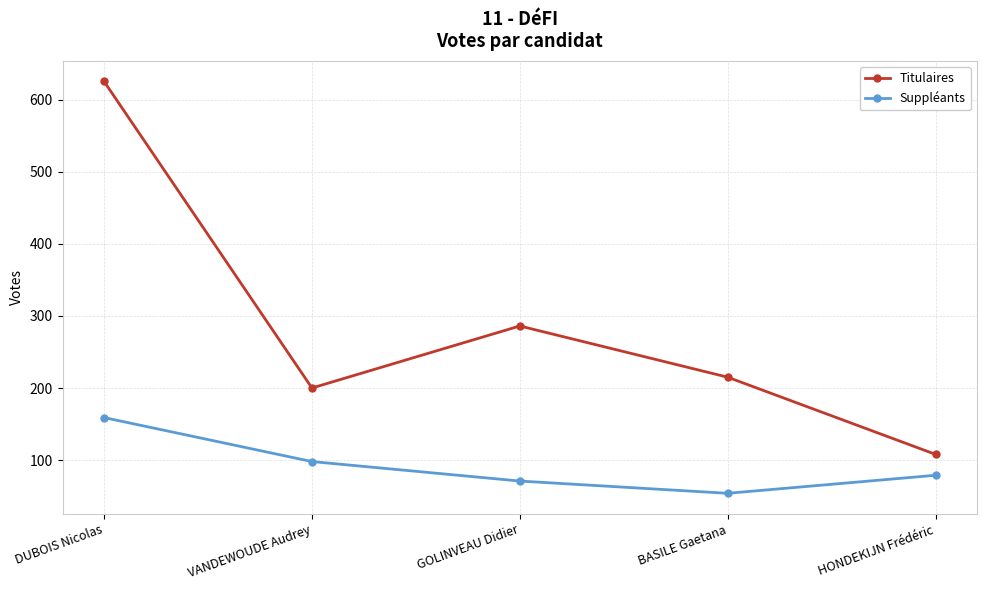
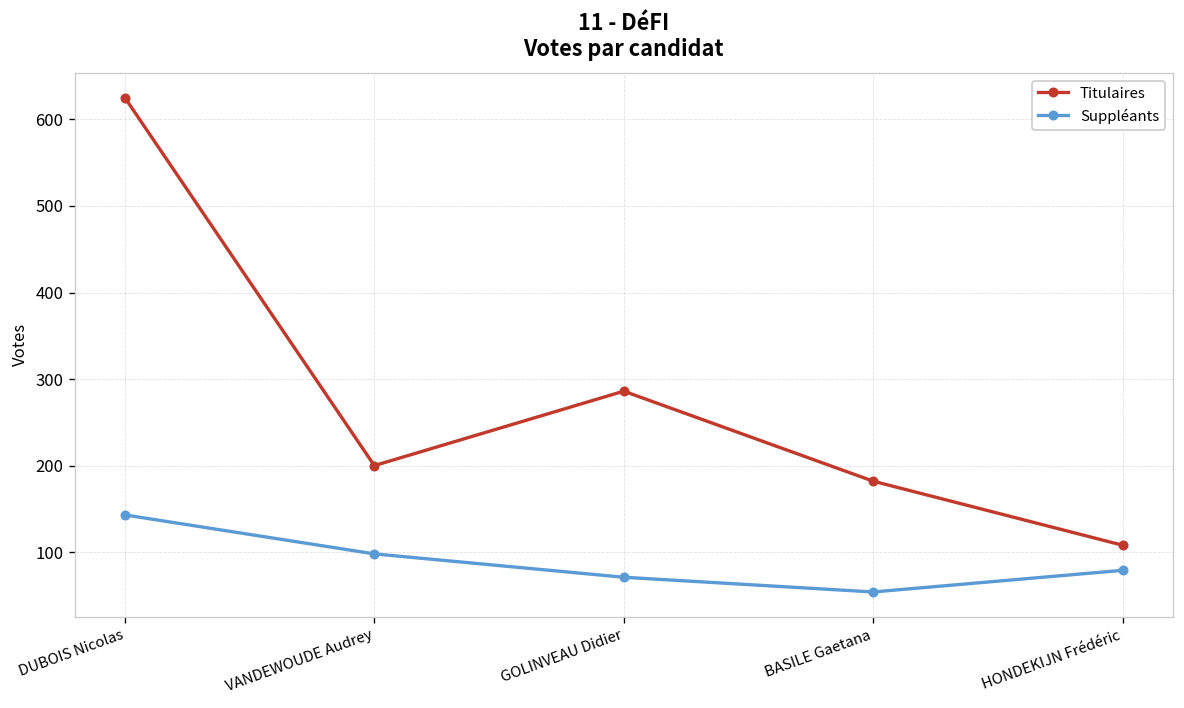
  {
    "Titulaires": {
      "DUBOIS Nicolas": 630,
      "VANDEWOUDE Audrey": 200,
      "GOLINVEAU Didier": 290,
-     "BASILE Gaetana": 220,
+     "BASILE Gaetana": 180,
      "HONDEKIJN Frédéric": 110
    },
    "Suppléants": {
-     "DUBOIS Nicolas": 160,
+     "DUBOIS Nicolas": 140,
      "VANDEWOUDE Audrey": 100,
      "GOLINVEAU Didier": 70,
      "BASILE Gaetana": 50,
      "HONDEKIJN Frédéric": 80
    }
  }
